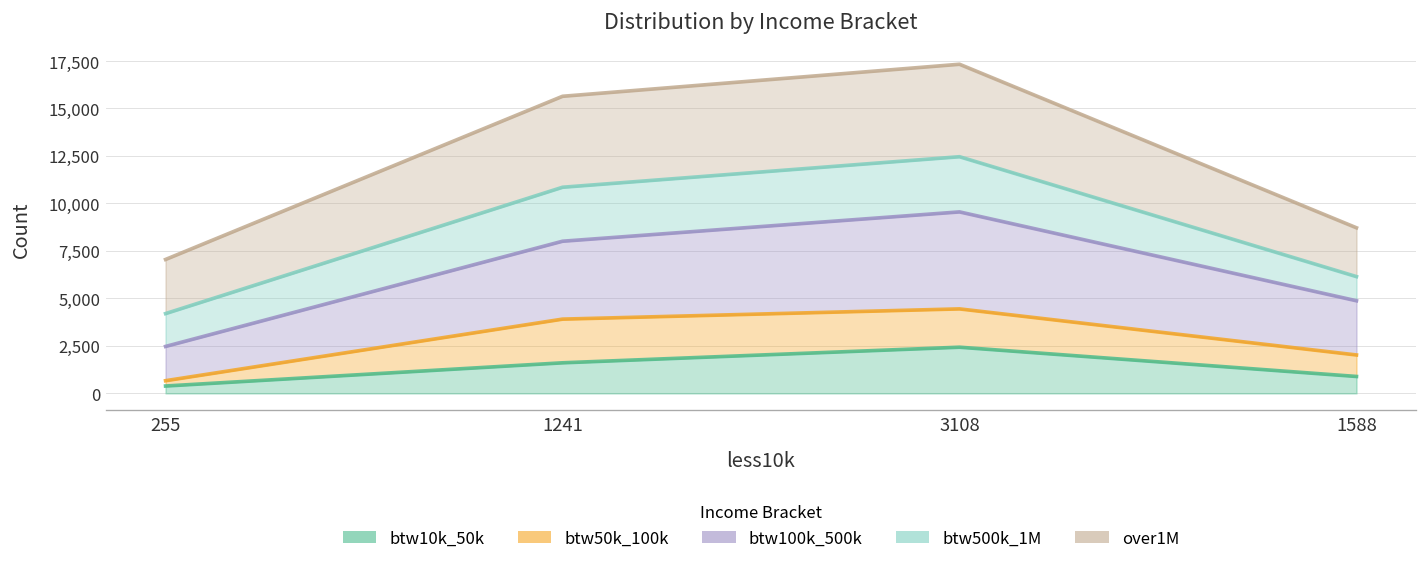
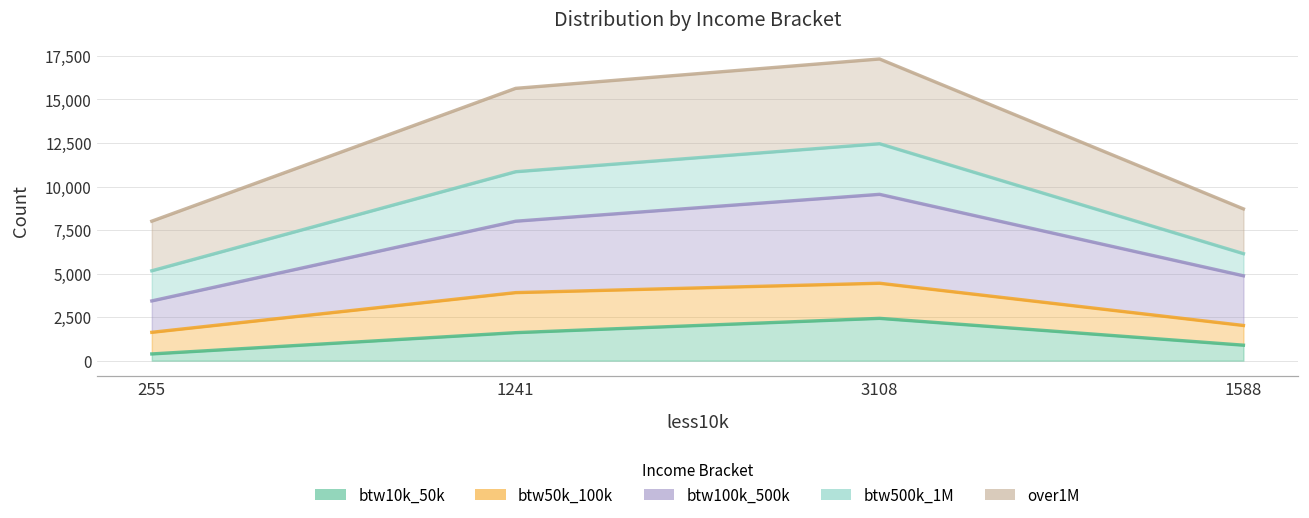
  {
    "btw50k_100k": {
-     "255": "300",
+     "255": "1,200",
      "1241": "2,300",
      "3108": "2,000",
      "1588": "1,100"
    }
  }
